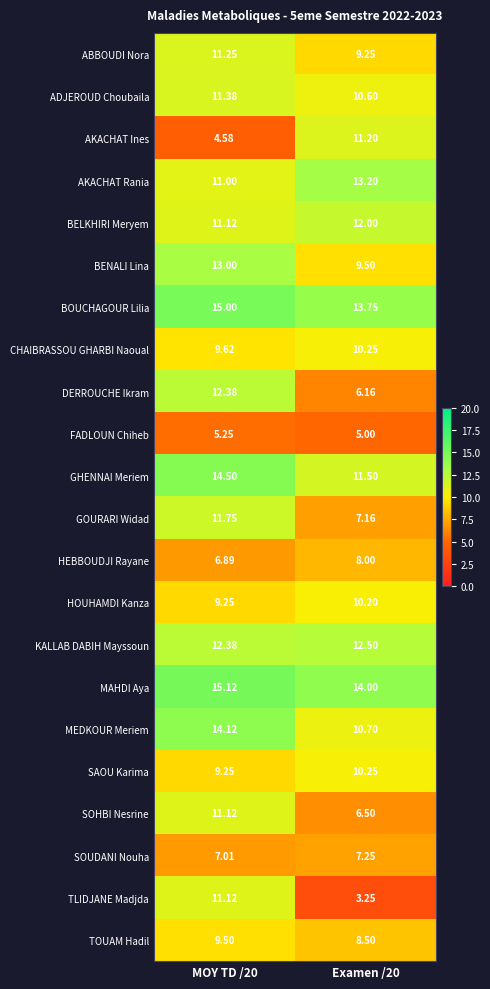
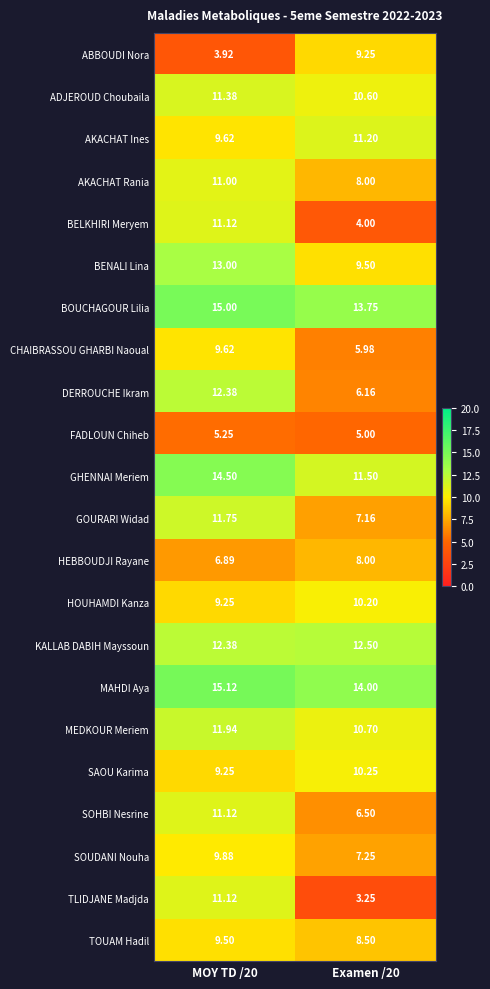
  {
    "ABBOUDI Nora": {
-     "MOY TD /20": 11.25,
+     "MOY TD /20": 3.92,
      "Examen /20": 9.25
    },
    "ADJEROUD Choubaila": {
      "MOY TD /20": 11.38,
      "Examen /20": 10.60
    },
    "AKACHAT Ines": {
-     "MOY TD /20": 4.58,
+     "MOY TD /20": 9.62,
      "Examen /20": 11.20
    },
    "AKACHAT Rania": {
      "MOY TD /20": 11.00,
-     "Examen /20": 13.20
+     "Examen /20": 8.00
    },
    "BELKHIRI Meryem": {
      "MOY TD /20": 11.12,
-     "Examen /20": 12.00
+     "Examen /20": 4.00
    },
    "BENALI Lina": {
      "MOY TD /20": 13.00,
      "Examen /20": 9.50
    },
    "BOUCHAGOUR Lilia": {
      "MOY TD /20": 15.00,
      "Examen /20": 13.75
    },
    "CHAIBRASSOU GHARBI Naoual": {
      "MOY TD /20": 9.62,
-     "Examen /20": 10.25
+     "Examen /20": 5.98
    },
    "DERROUCHE Ikram": {
      "MOY TD /20": 12.38,
      "Examen /20": 6.16
    },
    "FADLOUN Chiheb": {
      "MOY TD /20": 5.25,
      "Examen /20": 5.00
    },
    "GHENNAI Meriem": {
      "MOY TD /20": 14.50,
      "Examen /20": 11.50
    },
    "GOURARI Widad": {
      "MOY TD /20": 11.75,
      "Examen /20": 7.16
    },
    "HEBBOUDJI Rayane": {
      "MOY TD /20": 6.89,
      "Examen /20": 8.00
    },
    "HOUHAMDI Kanza": {
      "MOY TD /20": 9.25,
      "Examen /20": 10.20
    },
    "KALLAB DABIH Mayssoun": {
      "MOY TD /20": 12.38,
      "Examen /20": 12.50
    },
    "MAHDI Aya": {
      "MOY TD /20": 15.12,
      "Examen /20": 14.00
    },
    "MEDKOUR Meriem": {
-     "MOY TD /20": 14.12,
+     "MOY TD /20": 11.94,
      "Examen /20": 10.70
    },
    "SAOU Karima": {
      "MOY TD /20": 9.25,
      "Examen /20": 10.25
    },
    "SOHBI Nesrine": {
      "MOY TD /20": 11.12,
      "Examen /20": 6.50
    },
    "SOUDANI Nouha": {
-     "MOY TD /20": 7.01,
+     "MOY TD /20": 9.88,
      "Examen /20": 7.25
    },
    "TLIDJANE Madjda": {
      "MOY TD /20": 11.12,
      "Examen /20": 3.25
    },
    "TOUAM Hadil": {
      "MOY TD /20": 9.50,
      "Examen /20": 8.50
    }
  }
